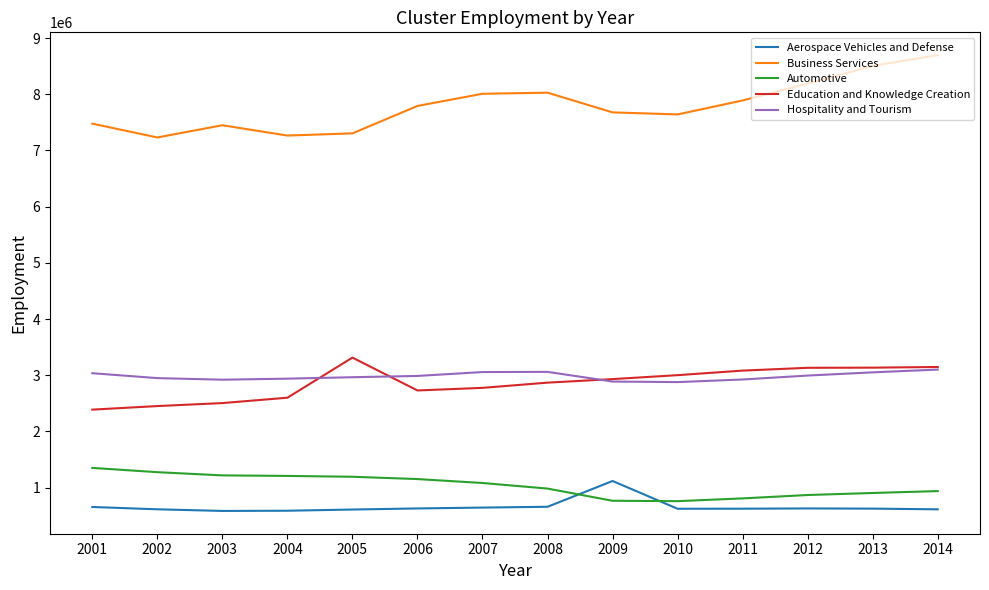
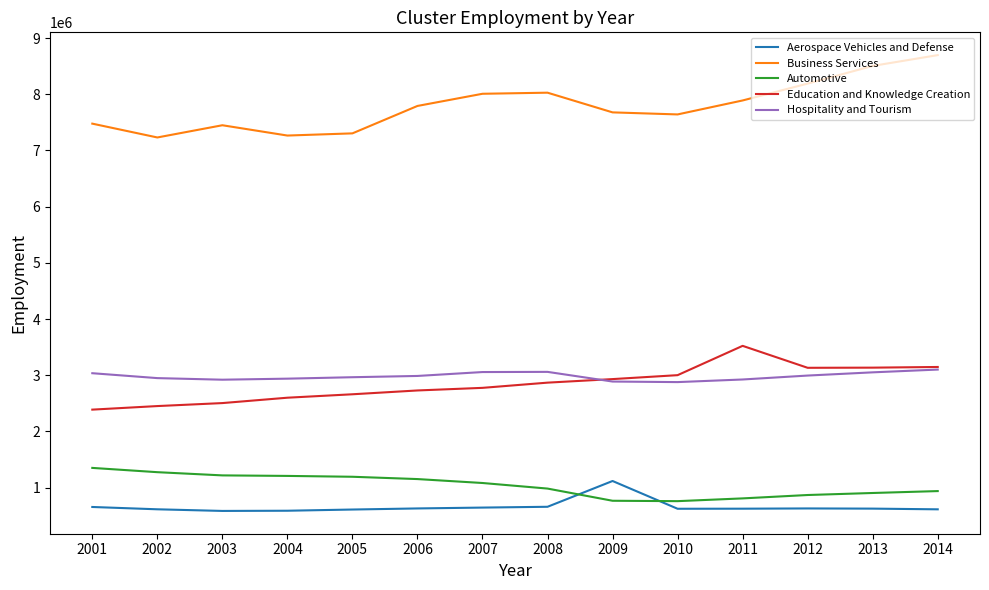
  {
    "Aerospace Vehicles and Defense": {
      "2001": 700000,
      "2002": 600000,
      "2003": 600000,
      "2004": 600000,
      "2005": 600000,
      "2006": 600000,
      "2007": 600000,
      "2008": 700000,
      "2009": 1100000,
      "2010": 600000,
      "2011": 600000,
      "2012": 600000,
      "2013": 600000,
      "2014": 600000
    },
    "Business Services": {
      "2001": 7500000,
      "2002": 7200000,
      "2003": 7400000,
      "2004": 7300000,
      "2005": 7300000,
      "2006": 7800000,
      "2007": 8000000,
      "2008": 8000000,
      "2009": 7700000,
      "2010": 7600000,
      "2011": 7900000
    },
    "Automotive": {
      "2001": 1400000,
      "2002": 1300000,
      "2003": 1200000,
      "2004": 1200000,
      "2005": 1200000,
      "2006": 1200000,
      "2007": 1100000,
      "2008": 1000000,
      "2009": 800000,
      "2010": 800000,
      "2011": 800000,
      "2012": 900000,
      "2013": 900000,
      "2014": 900000
    },
    "Education and Knowledge Creation": {
      "2001": 2400000,
      "2002": 2500000,
      "2003": 2500000,
      "2004": 2600000,
-     "2005": 3300000,
+     "2005": 2700000,
      "2006": 2700000,
      "2007": 2800000,
      "2008": 2900000,
      "2010": 3000000,
-     "2011": 3100000,
+     "2011": 3500000,
      "2012": 3100000,
      "2013": 3100000,
      "2014": 3100000
    },
    "Hospitality and Tourism": {
      "2001": 3000000,
      "2002": 2900000,
      "2003": 2900000,
      "2004": 2900000,
      "2005": 3000000,
      "2006": 3000000,
      "2007": 3100000,
      "2008": 3100000,
      "2010": 2900000,
      "2011": 2900000,
      "2012": 3000000,
      "2013": 3100000,
      "2014": 3100000
    }
  }
